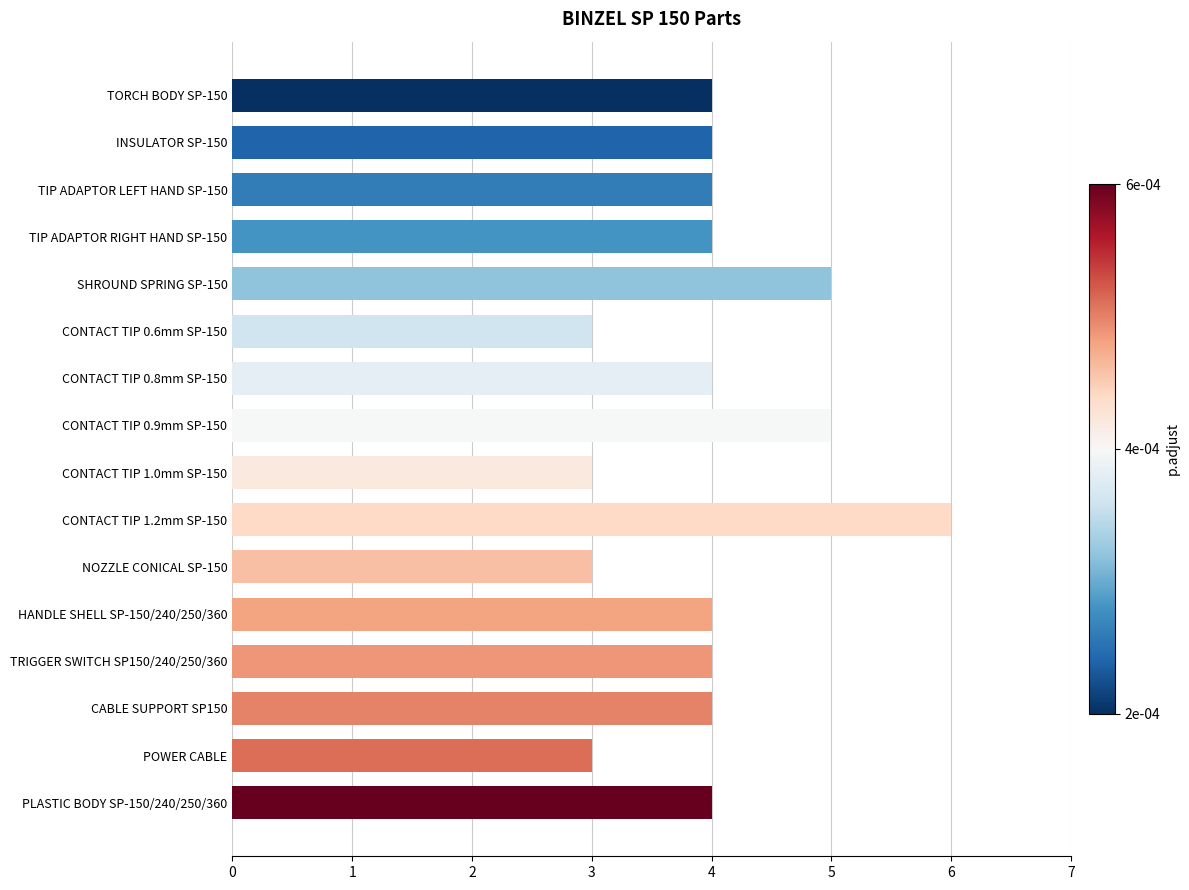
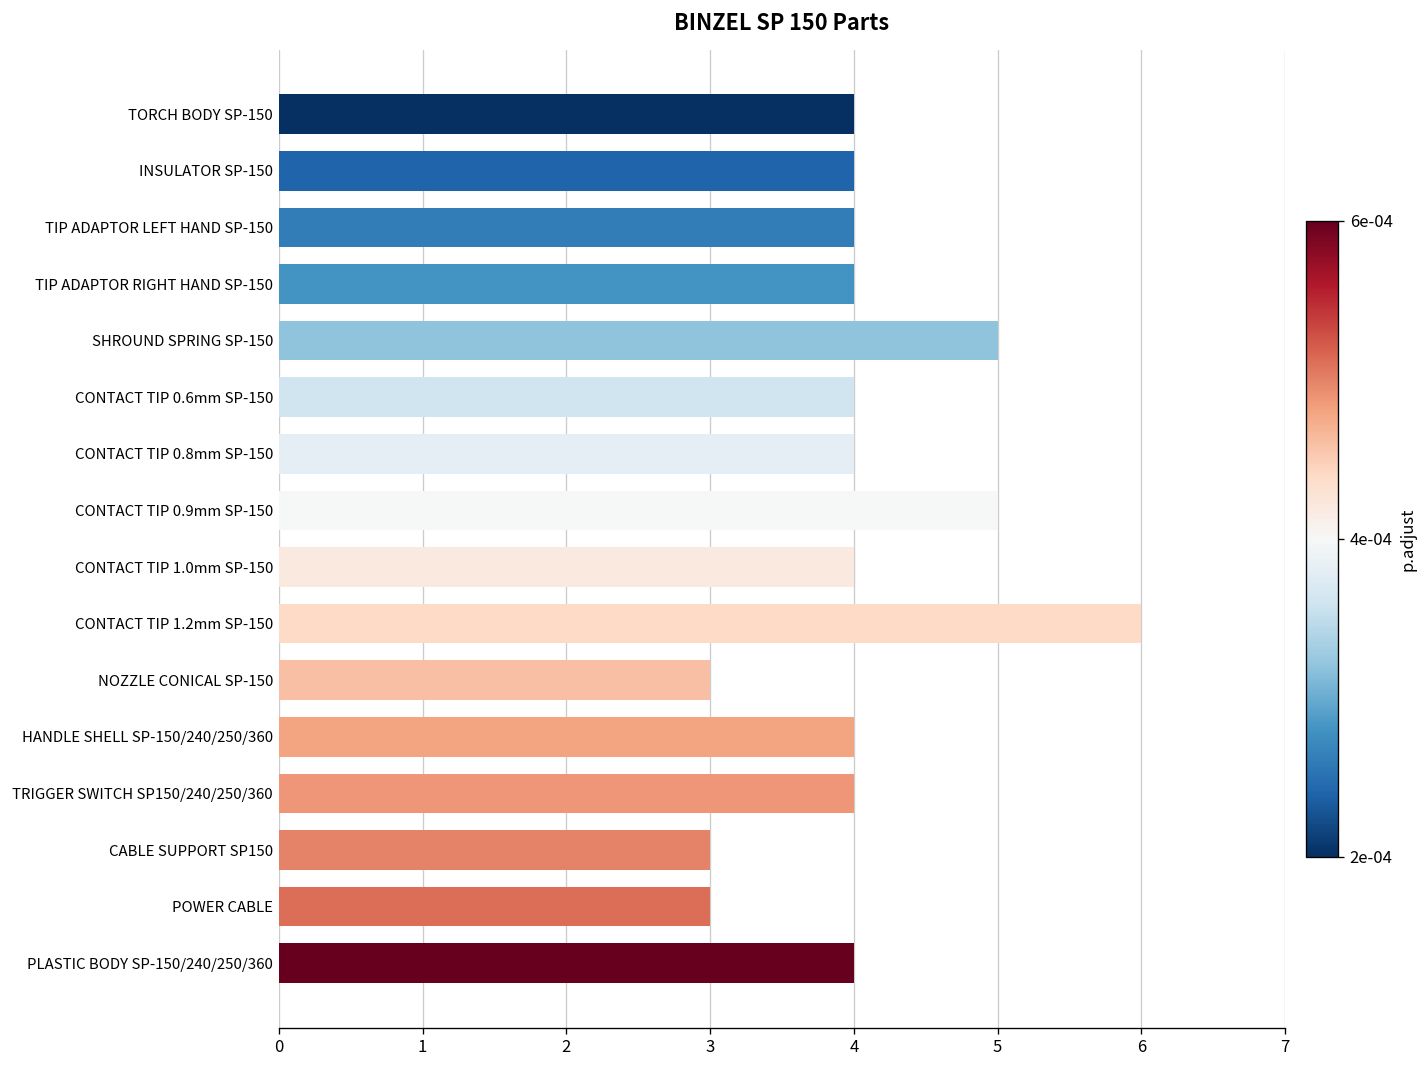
  {
    "TORCH BODY SP-150": 4,
    "INSULATOR SP-150": 4,
    "TIP ADAPTOR LEFT HAND SP-150": 4,
    "TIP ADAPTOR RIGHT HAND SP-150": 4,
    "SHROUND SPRING SP-150": 5,
-   "CONTACT TIP 0.6mm SP-150": 3,
+   "CONTACT TIP 0.6mm SP-150": 4,
    "CONTACT TIP 0.8mm SP-150": 4,
    "CONTACT TIP 0.9mm SP-150": 5,
-   "CONTACT TIP 1.0mm SP-150": 3,
+   "CONTACT TIP 1.0mm SP-150": 4,
    "CONTACT TIP 1.2mm SP-150": 6,
    "NOZZLE CONICAL SP-150": 3,
    "HANDLE SHELL SP-150/240/250/360": 4,
    "TRIGGER SWITCH SP150/240/250/360": 4,
-   "CABLE SUPPORT SP150": 4,
+   "CABLE SUPPORT SP150": 3,
    "POWER CABLE": 3,
    "PLASTIC BODY SP-150/240/250/360": 4
  }
